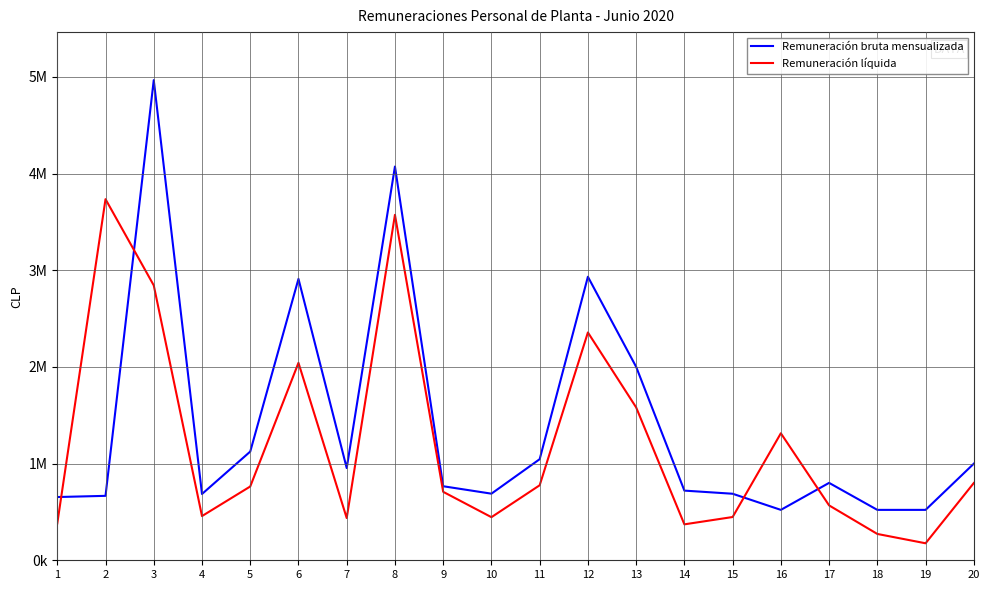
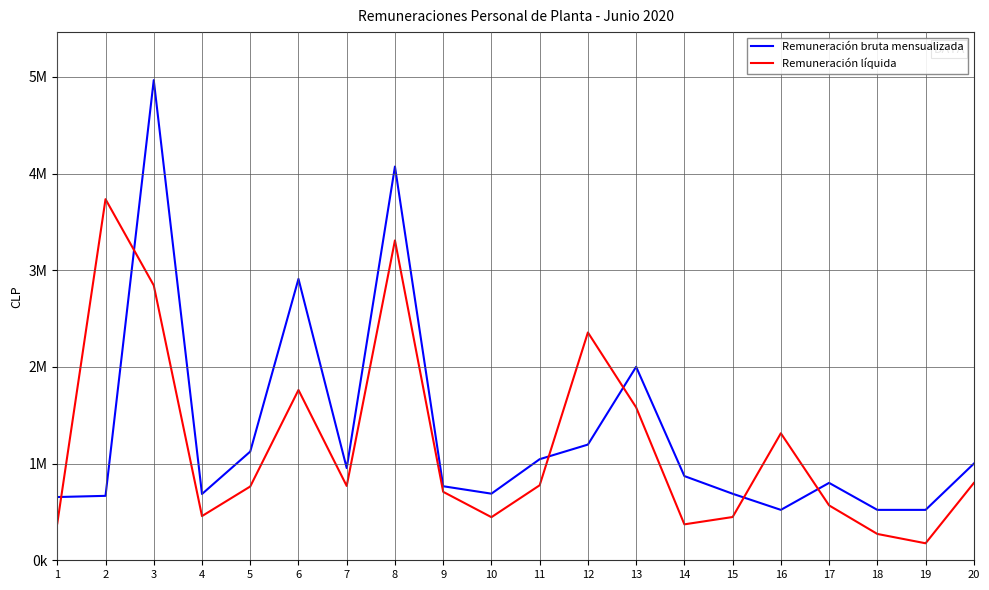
  {
    "Remuneración bruta mensualizada": {
      "1": 700000,
      "2": 700000,
      "3": 5000000,
      "4": 700000,
      "5": 1100000,
      "6": 2900000,
      "7": 1000000,
      "8": 4100000,
      "9": 800000,
      "10": 700000,
      "11": 1000000,
-     "12": 2900000,
+     "12": 1200000,
      "13": 2000000,
-     "14": 700000,
+     "14": 900000,
      "15": 700000,
      "16": 500000,
      "17": 800000,
      "18": 500000,
      "19": 500000,
      "20": 1000000
    },
    "Remuneración líquida": {
      "1": 400000,
      "2": 3700000,
      "3": 2800000,
      "4": 500000,
      "5": 800000,
-     "6": 2000000,
-     "7": 400000,
-     "8": 3600000,
+     "6": 1800000,
+     "7": 800000,
+     "8": 3300000,
      "9": 700000,
      "10": 400000,
      "11": 800000,
      "12": 2400000,
      "13": 1600000,
      "14": 400000,
      "15": 400000,
      "16": 1300000,
      "17": 600000,
      "18": 300000,
      "19": 200000,
      "20": 800000
    }
  }
